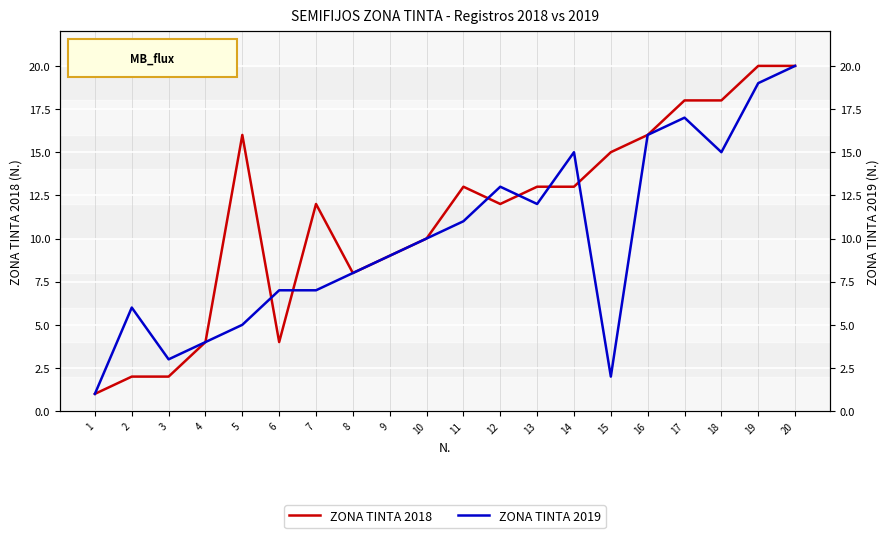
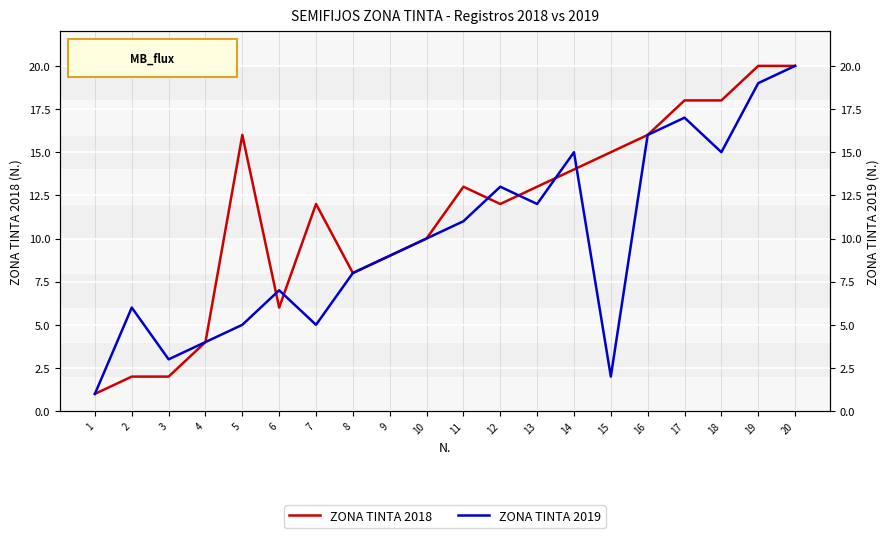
  {
    "ZONA TINTA 2018": {
      "1": 1,
      "2": 2,
      "3": 2,
      "4": 4,
      "5": 16,
-     "6": 4,
+     "6": 6,
      "7": 12,
      "8": 8,
      "9": 9,
      "10": 10,
      "11": 13,
      "12": 12,
      "13": 13,
-     "14": 13,
+     "14": 14,
      "15": 15,
      "16": 16,
      "17": 18,
      "18": 18,
      "19": 20,
      "20": 20
    },
    "ZONA TINTA 2019": {
      "1": 1,
      "2": 6,
      "3": 3,
      "4": 4,
      "5": 5,
      "6": 7,
-     "7": 7,
+     "7": 5,
      "8": 8,
      "9": 9,
      "10": 10,
      "11": 11,
      "12": 13,
      "13": 12,
      "14": 15,
      "15": 2,
      "16": 16,
      "17": 17,
      "18": 15,
      "19": 19,
      "20": 20
    }
  }
